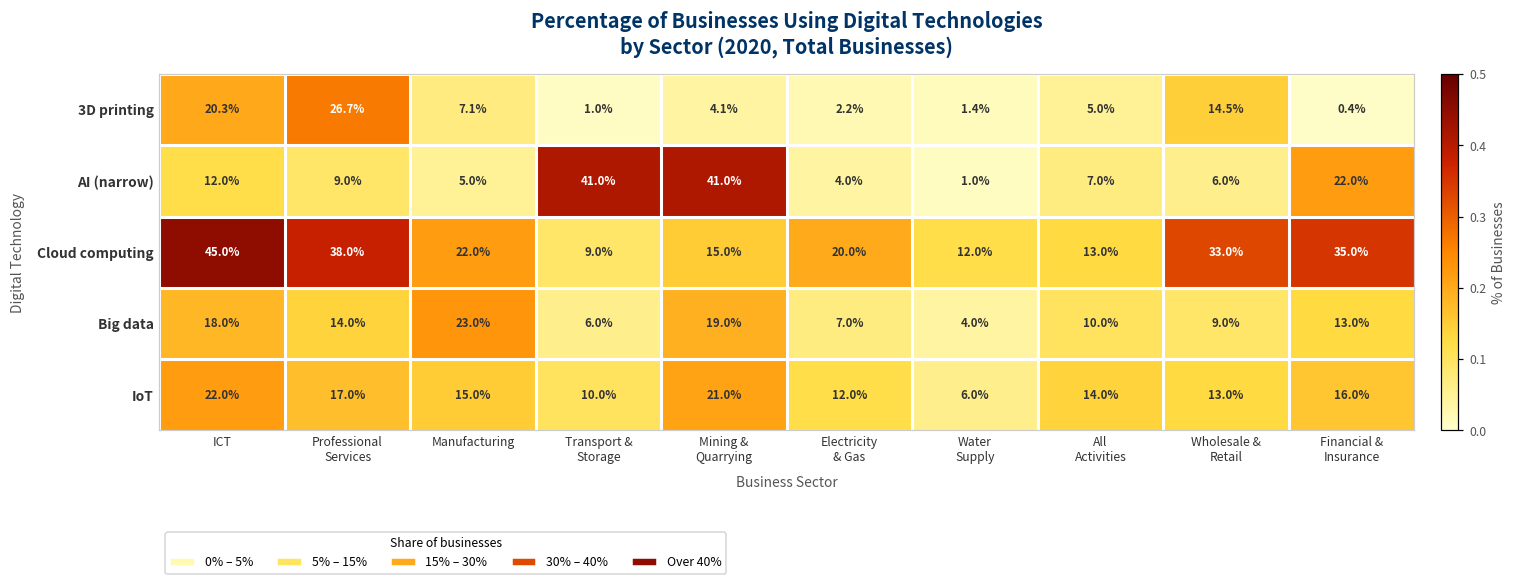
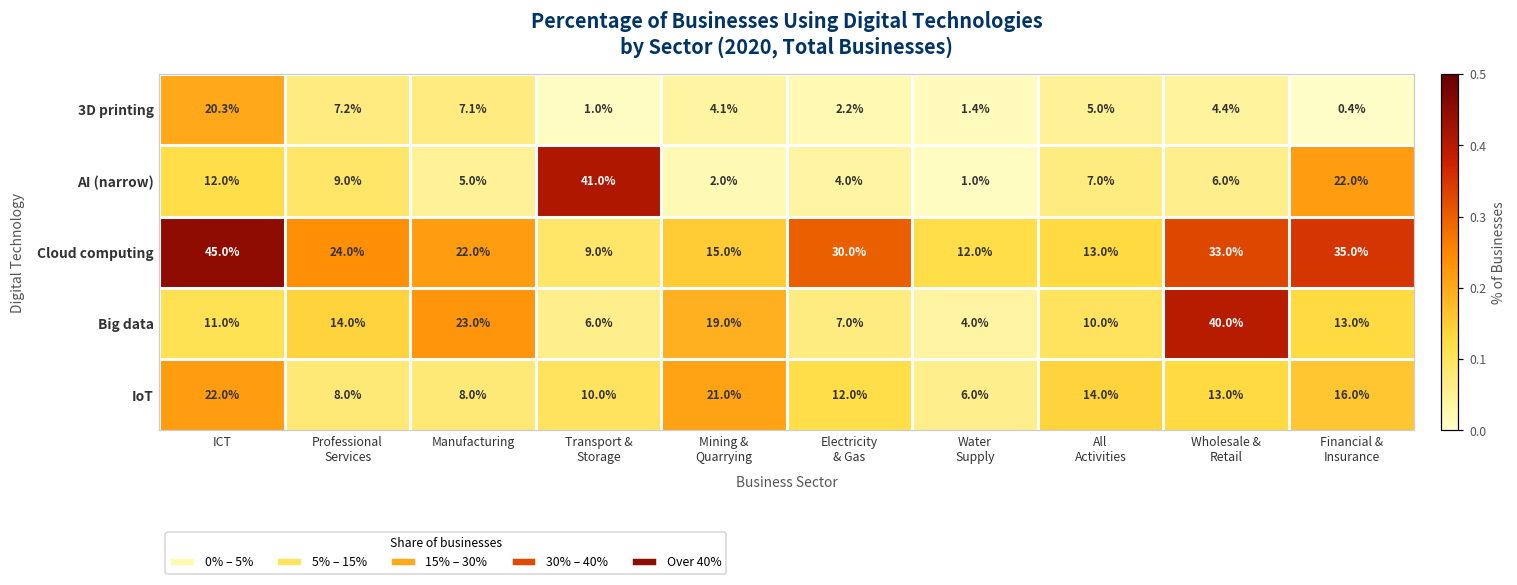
  {
    "3D printing": {
      "ICT": "20.3%",
-     "Professional Services": "26.7%",
+     "Professional Services": "7.2%",
      "Manufacturing": "7.1%",
      "Transport & Storage": "1.0%",
      "Mining & Quarrying": "4.1%",
      "Electricity & Gas": "2.2%",
      "Water Supply": "1.4%",
      "All Activities": "5.0%",
-     "Wholesale & Retail": "14.5%",
+     "Wholesale & Retail": "4.4%",
      "Financial & Insurance": "0.4%"
    },
    "AI (narrow)": {
      "ICT": "12.0%",
      "Professional Services": "9.0%",
      "Manufacturing": "5.0%",
      "Transport & Storage": "41.0%",
-     "Mining & Quarrying": "41.0%",
+     "Mining & Quarrying": "2.0%",
      "Electricity & Gas": "4.0%",
      "Water Supply": "1.0%",
      "All Activities": "7.0%",
      "Wholesale & Retail": "6.0%",
      "Financial & Insurance": "22.0%"
    },
    "Cloud computing": {
      "ICT": "45.0%",
-     "Professional Services": "38.0%",
+     "Professional Services": "24.0%",
      "Manufacturing": "22.0%",
      "Transport & Storage": "9.0%",
      "Mining & Quarrying": "15.0%",
-     "Electricity & Gas": "20.0%",
+     "Electricity & Gas": "30.0%",
      "Water Supply": "12.0%",
      "All Activities": "13.0%",
      "Wholesale & Retail": "33.0%",
      "Financial & Insurance": "35.0%"
    },
    "Big data": {
-     "ICT": "18.0%",
+     "ICT": "11.0%",
      "Professional Services": "14.0%",
      "Manufacturing": "23.0%",
      "Transport & Storage": "6.0%",
      "Mining & Quarrying": "19.0%",
      "Electricity & Gas": "7.0%",
      "Water Supply": "4.0%",
      "All Activities": "10.0%",
-     "Wholesale & Retail": "9.0%",
+     "Wholesale & Retail": "40.0%",
      "Financial & Insurance": "13.0%"
    },
    "IoT": {
      "ICT": "22.0%",
-     "Professional Services": "17.0%",
-     "Manufacturing": "15.0%",
+     "Professional Services": "8.0%",
+     "Manufacturing": "8.0%",
      "Transport & Storage": "10.0%",
      "Mining & Quarrying": "21.0%",
      "Electricity & Gas": "12.0%",
      "Water Supply": "6.0%",
      "All Activities": "14.0%",
      "Wholesale & Retail": "13.0%",
      "Financial & Insurance": "16.0%"
    }
  }
